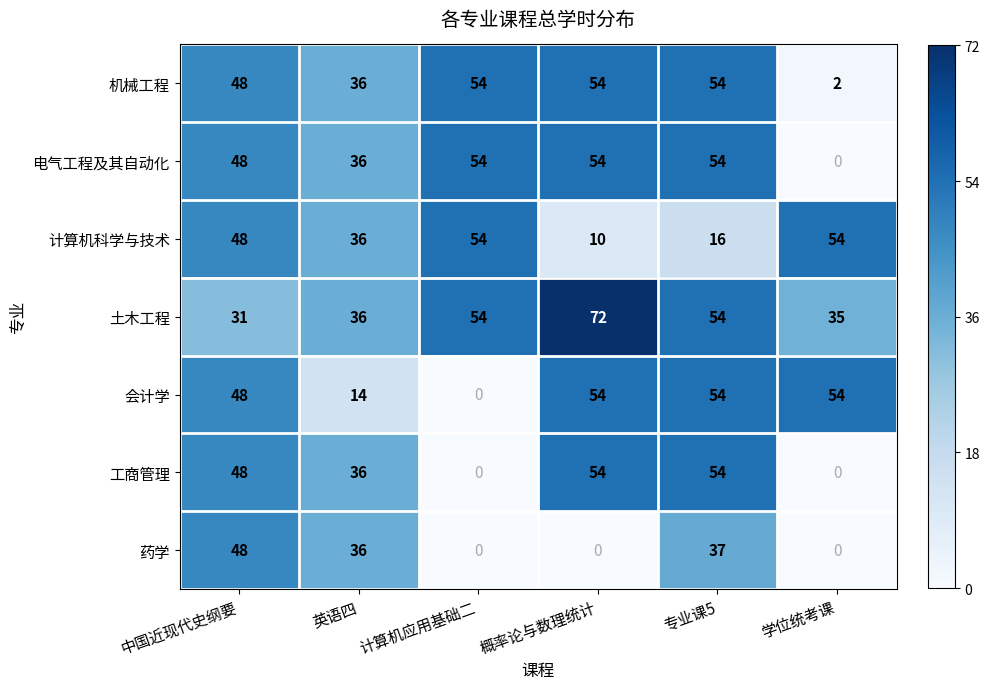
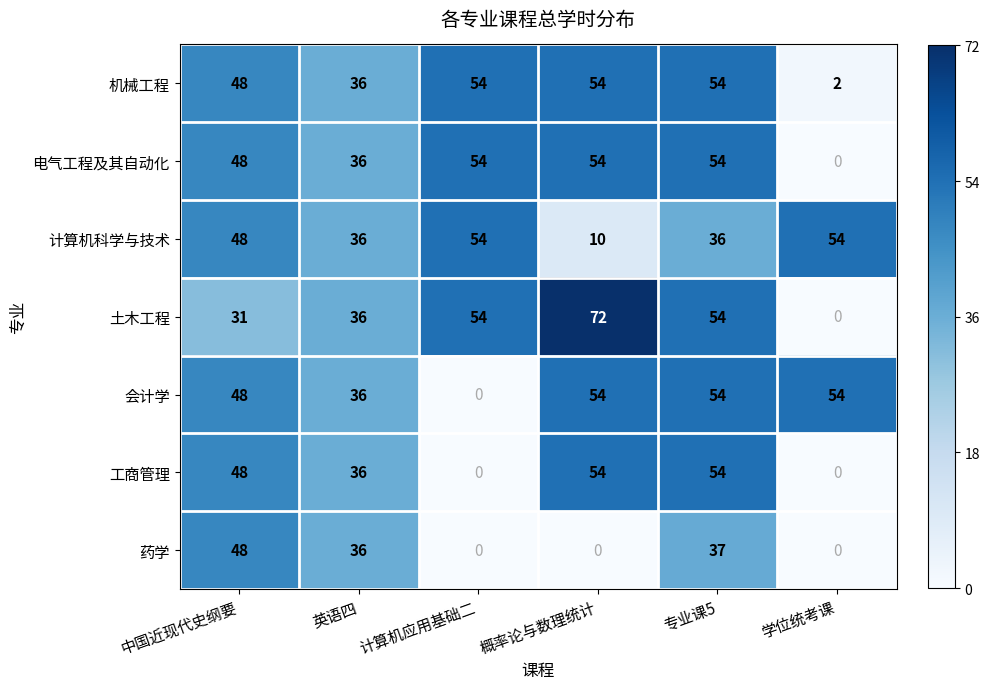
  {
    "机械工程": {
      "中国近现代史纲要": 48,
      "英语四": 36,
      "计算机应用基础二": 54,
      "概率论与数理统计": 54,
      "专业课5": 54,
      "学位统考课": 2
    },
    "电气工程及其自动化": {
      "中国近现代史纲要": 48,
      "英语四": 36,
      "计算机应用基础二": 54,
      "概率论与数理统计": 54,
      "专业课5": 54,
      "学位统考课": 0
    },
    "计算机科学与技术": {
      "中国近现代史纲要": 48,
      "英语四": 36,
      "计算机应用基础二": 54,
      "概率论与数理统计": 10,
-     "专业课5": 16,
+     "专业课5": 36,
      "学位统考课": 54
    },
    "土木工程": {
      "中国近现代史纲要": 31,
      "英语四": 36,
      "计算机应用基础二": 54,
      "概率论与数理统计": 72,
      "专业课5": 54,
-     "学位统考课": 35
+     "学位统考课": 0
    },
    "会计学": {
      "中国近现代史纲要": 48,
-     "英语四": 14,
+     "英语四": 36,
      "计算机应用基础二": 0,
      "概率论与数理统计": 54,
      "专业课5": 54,
      "学位统考课": 54
    },
    "工商管理": {
      "中国近现代史纲要": 48,
      "英语四": 36,
      "计算机应用基础二": 0,
      "概率论与数理统计": 54,
      "专业课5": 54,
      "学位统考课": 0
    },
    "药学": {
      "中国近现代史纲要": 48,
      "英语四": 36,
      "计算机应用基础二": 0,
      "概率论与数理统计": 0,
      "专业课5": 37,
      "学位统考课": 0
    }
  }
